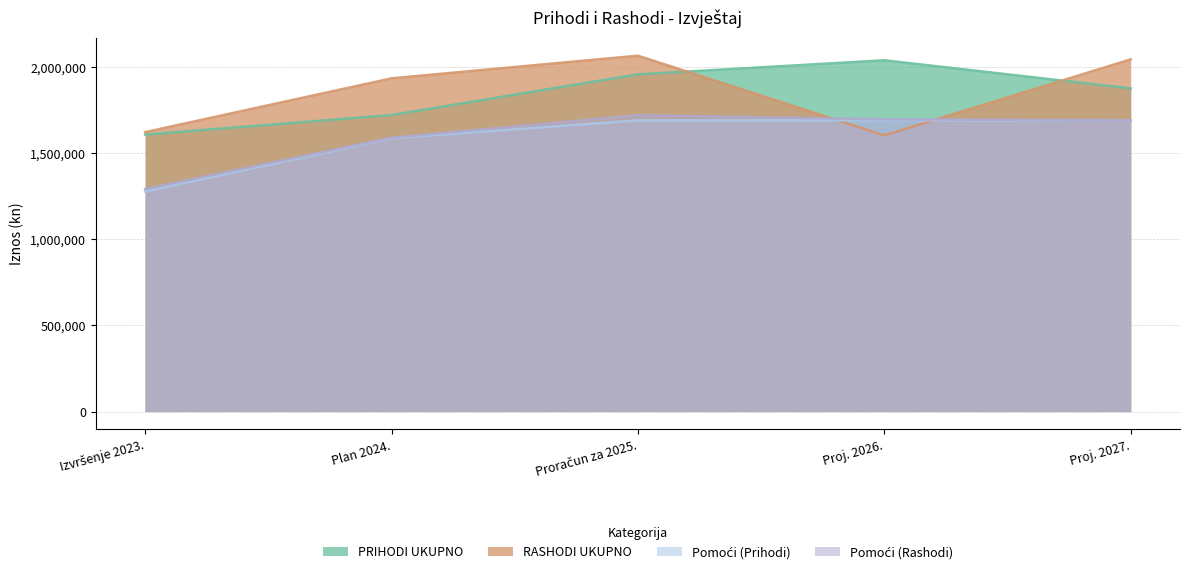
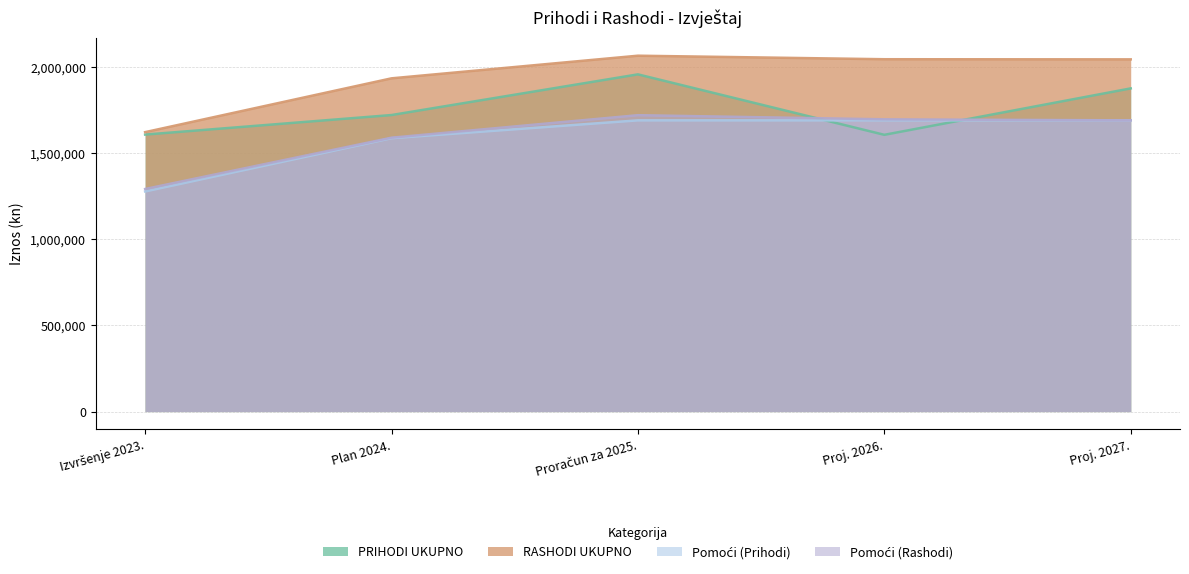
  {
    "PRIHODI UKUPNO": {
      "Plan 2024.": "1,720,000",
      "Proračun za 2025.": "1,960,000",
-     "Proj. 2026.": "2,040,000",
+     "Proj. 2026.": "1,600,000",
      "Proj. 2027.": "1,870,000"
    },
    "RASHODI UKUPNO": {
      "Plan 2024.": "1,930,000",
      "Proračun za 2025.": "2,060,000",
-     "Proj. 2026.": "1,600,000",
+     "Proj. 2026.": "2,040,000",
      "Proj. 2027.": "2,040,000"
    }
  }
